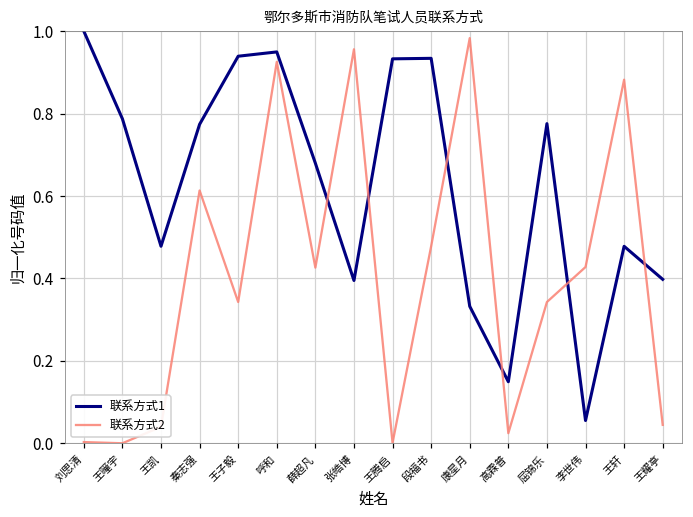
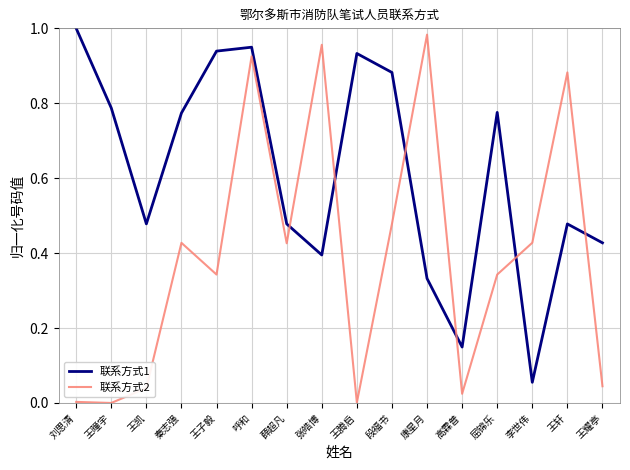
  {
    "联系方式1": {
      "刘思清": 1.00,
      "王曈宇": 0.79,
      "王凯": 0.48,
      "秦志强": 0.77,
      "王子毅": 0.94,
      "呼和": 0.95,
-     "薛超凡": 0.68,
+     "薛超凡": 0.48,
      "张皓博": 0.39,
      "王腾启": 0.93,
-     "段福书": 0.93,
+     "段福书": 0.88,
      "康星月": 0.33,
      "高霖普": 0.15,
      "屈锦乐": 0.78,
      "李世伟": 0.06,
      "王轩": 0.48,
-     "王耀亭": 0.40
+     "王耀亭": 0.43
    },
    "联系方式2": {
      "刘思清": 0.00,
      "王曈宇": 0.00,
-     "秦志强": 0.61,
+     "秦志强": 0.43,
      "王子毅": 0.34,
      "呼和": 0.93,
      "薛超凡": 0.43,
      "张皓博": 0.96,
      "王腾启": 0.00,
      "段福书": 0.48,
      "康星月": 0.98,
      "高霖普": 0.02,
      "屈锦乐": 0.34,
      "李世伟": 0.43,
      "王轩": 0.88,
      "王耀亭": 0.04
    }
  }
